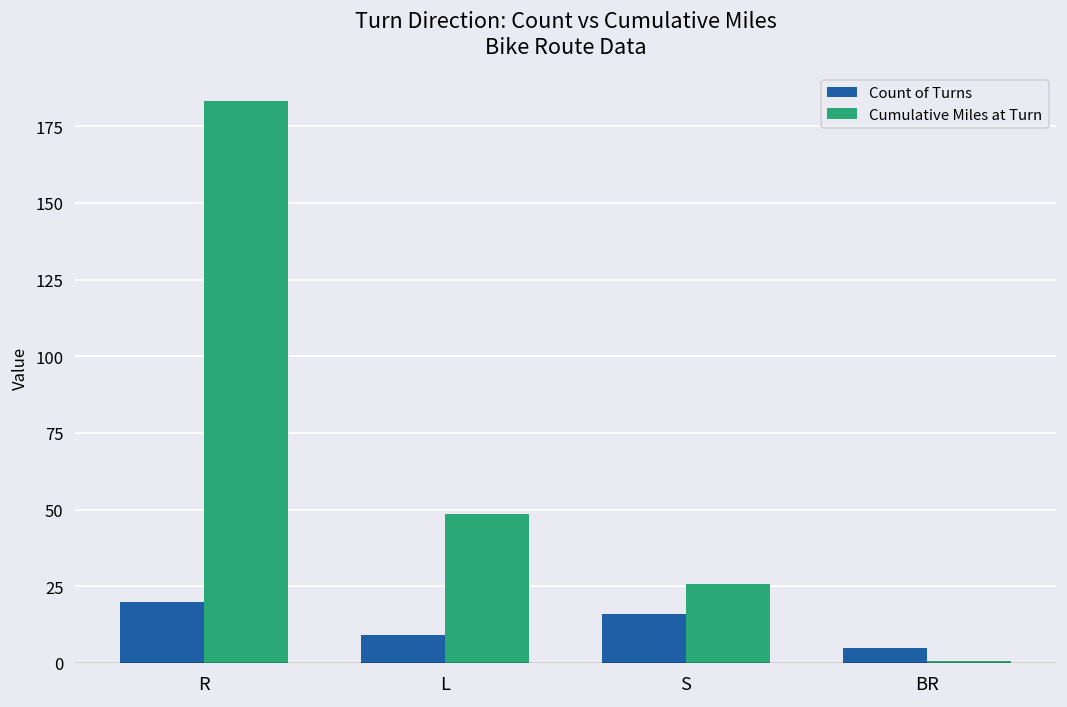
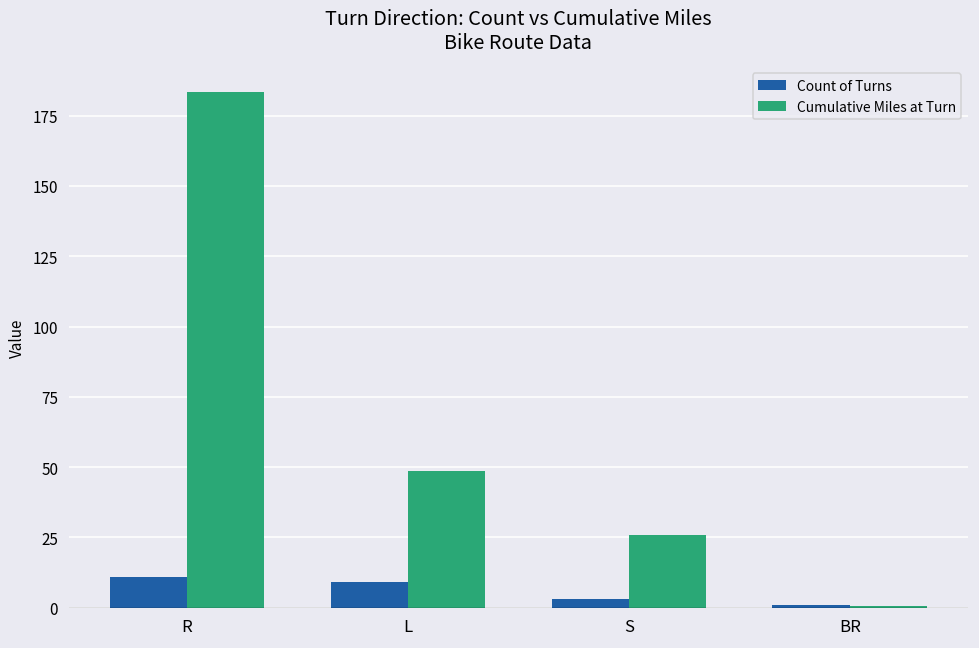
  {
    "Count of Turns": {
-     "R": 20,
+     "R": 11,
      "L": 9,
-     "S": 16,
-     "BR": 5
+     "S": 3,
+     "BR": 1
    },
    "Cumulative Miles at Turn": {
      "R": 183,
      "L": 49,
      "S": 26
    }
  }
